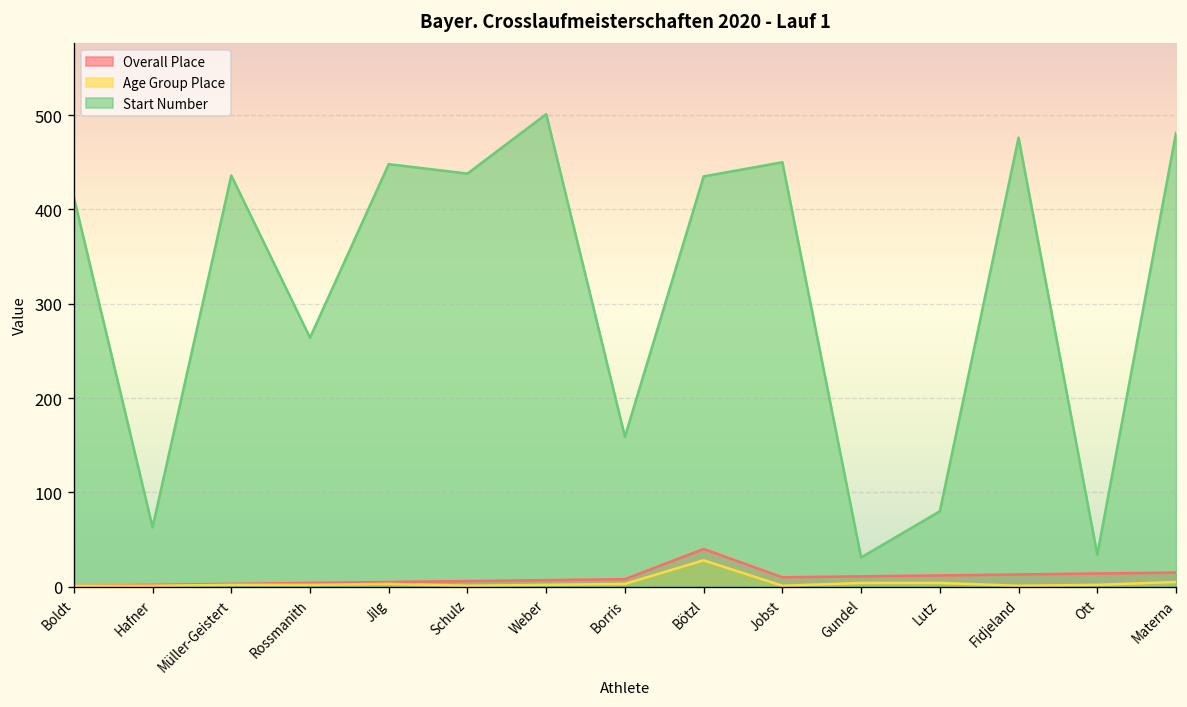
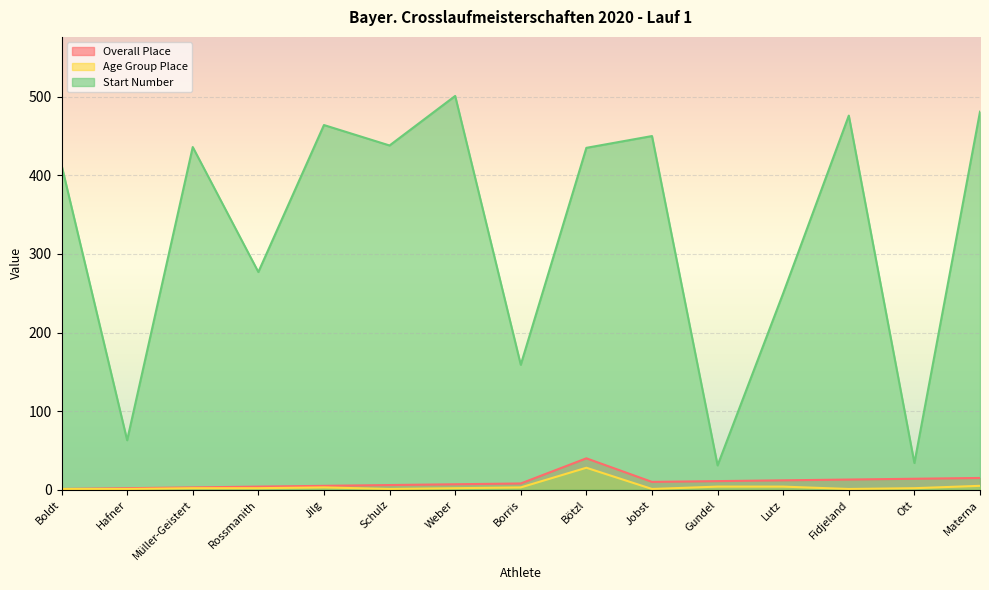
  {
    "Overall Place": {
      "Schulz": 10,
      "Weber": 10,
      "Borris": 10,
      "Bötzl": 40,
      "Jobst": 10,
      "Gundel": 10,
      "Lutz": 10,
      "Fidjeland": 10,
      "Ott": 10,
      "Materna": 20
    },
    "Age Group Place": {
      "Schulz": 0,
      "Weber": 0,
      "Borris": 0,
      "Bötzl": 30,
      "Jobst": 0,
      "Gundel": 0,
      "Lutz": 0,
      "Fidjeland": 0,
      "Ott": 0,
      "Materna": 10
    },
    "Start Number": {
      "Boldt": 410,
      "Hafner": 60,
      "Müller-Geistert": 440,
-     "Rossmanith": 260,
-     "Jilg": 450,
+     "Rossmanith": 280,
+     "Jilg": 460,
      "Schulz": 440,
      "Weber": 500,
      "Borris": 160,
      "Bötzl": 440,
      "Jobst": 450,
      "Gundel": 30,
-     "Lutz": 80,
+     "Lutz": 250,
      "Fidjeland": 480,
      "Ott": 30,
      "Materna": 480
    }
  }
